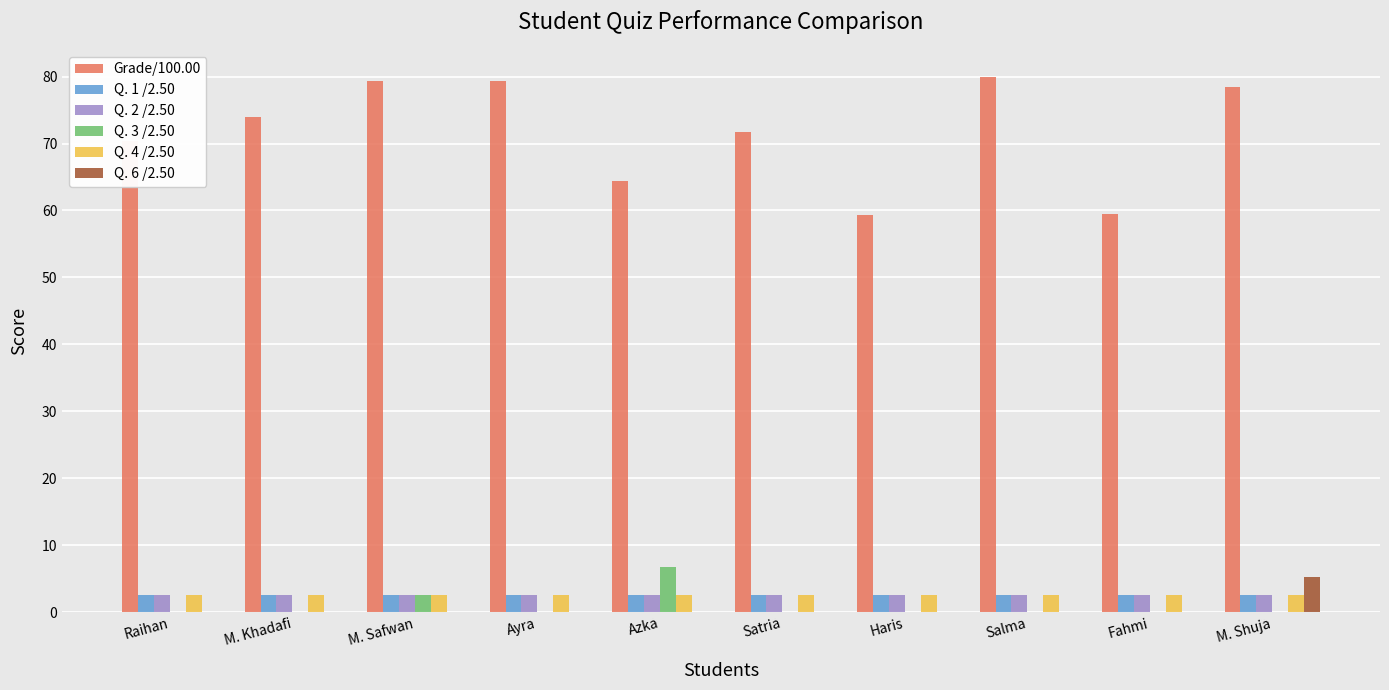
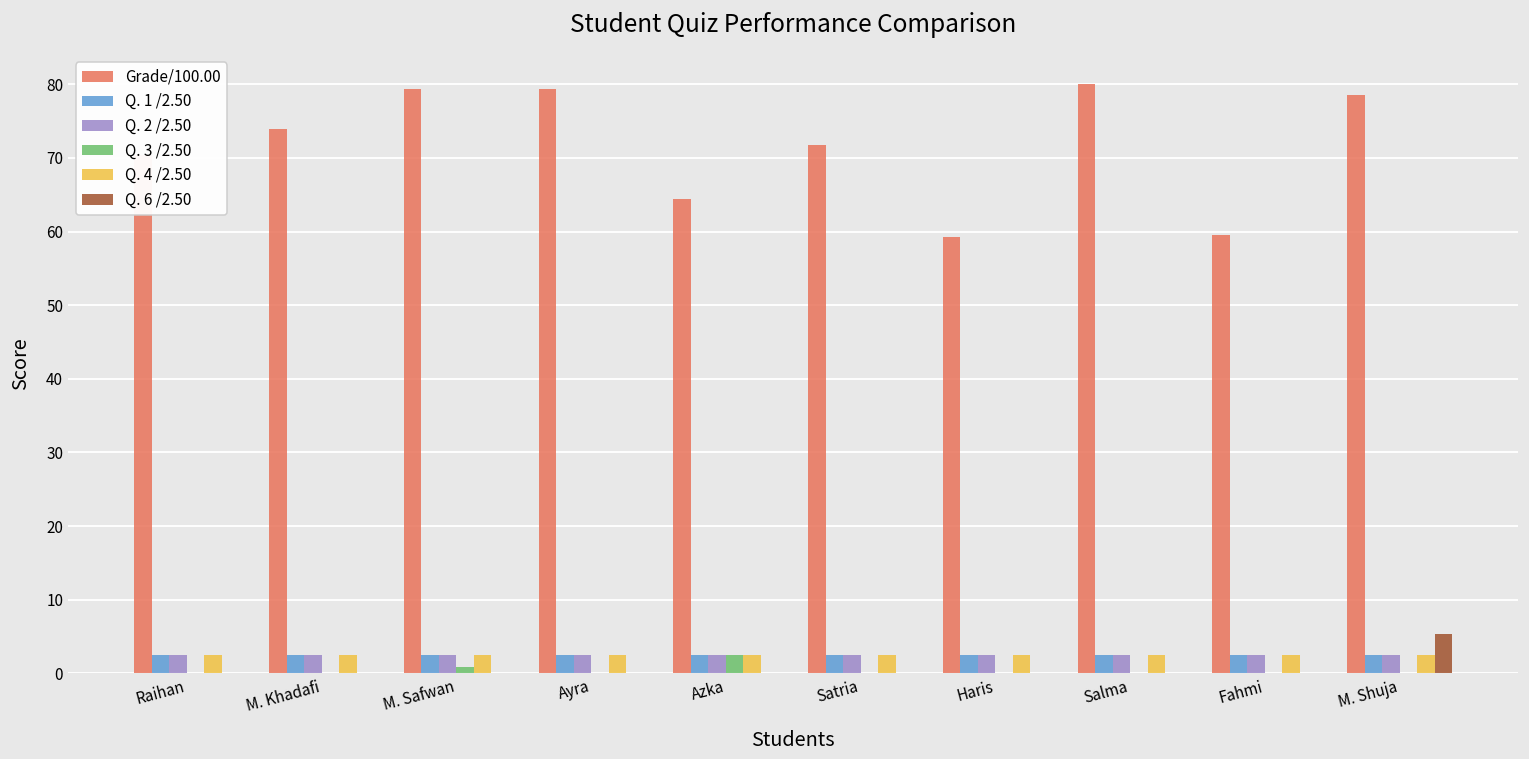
  {
    "Grade/100.00": {
      "M. Khadafi": 74,
      "M. Safwan": 79,
      "Ayra": 79,
      "Azka": 64,
      "Satria": 72,
      "Haris": 59,
      "Salma": 80,
      "Fahmi": 60,
      "M. Shuja": 79
    },
    "Q. 1 /2.50": {
      "Raihan": 3,
      "M. Khadafi": 3,
      "M. Safwan": 3,
      "Ayra": 3,
      "Azka": 3,
      "Satria": 3,
      "Haris": 3,
      "Salma": 3,
      "Fahmi": 3,
      "M. Shuja": 3
    },
    "Q. 2 /2.50": {
      "Raihan": 3,
      "M. Khadafi": 3,
      "M. Safwan": 3,
      "Ayra": 3,
      "Azka": 3,
      "Satria": 3,
      "Haris": 3,
      "Salma": 3,
      "Fahmi": 3,
      "M. Shuja": 3
    },
    "Q. 3 /2.50": {
      "Raihan": 0,
      "M. Khadafi": 0,
-     "M. Safwan": 3,
+     "M. Safwan": 1,
      "Ayra": 0,
-     "Azka": 7,
+     "Azka": 3,
      "Satria": 0,
      "Haris": 0,
      "Salma": 0,
      "Fahmi": 0,
      "M. Shuja": 0
    },
    "Q. 4 /2.50": {
      "Raihan": 3,
      "M. Khadafi": 3,
      "M. Safwan": 3,
      "Ayra": 3,
      "Azka": 3,
      "Satria": 3,
      "Haris": 3,
      "Salma": 3,
      "Fahmi": 3,
      "M. Shuja": 3
    },
    "Q. 6 /2.50": {
      "Raihan": 0,
      "M. Khadafi": 0,
      "M. Safwan": 0,
      "Ayra": 0,
      "Azka": 0,
      "Satria": 0,
      "Haris": 0,
      "Salma": 0,
      "Fahmi": 0,
      "M. Shuja": 5
    }
  }
